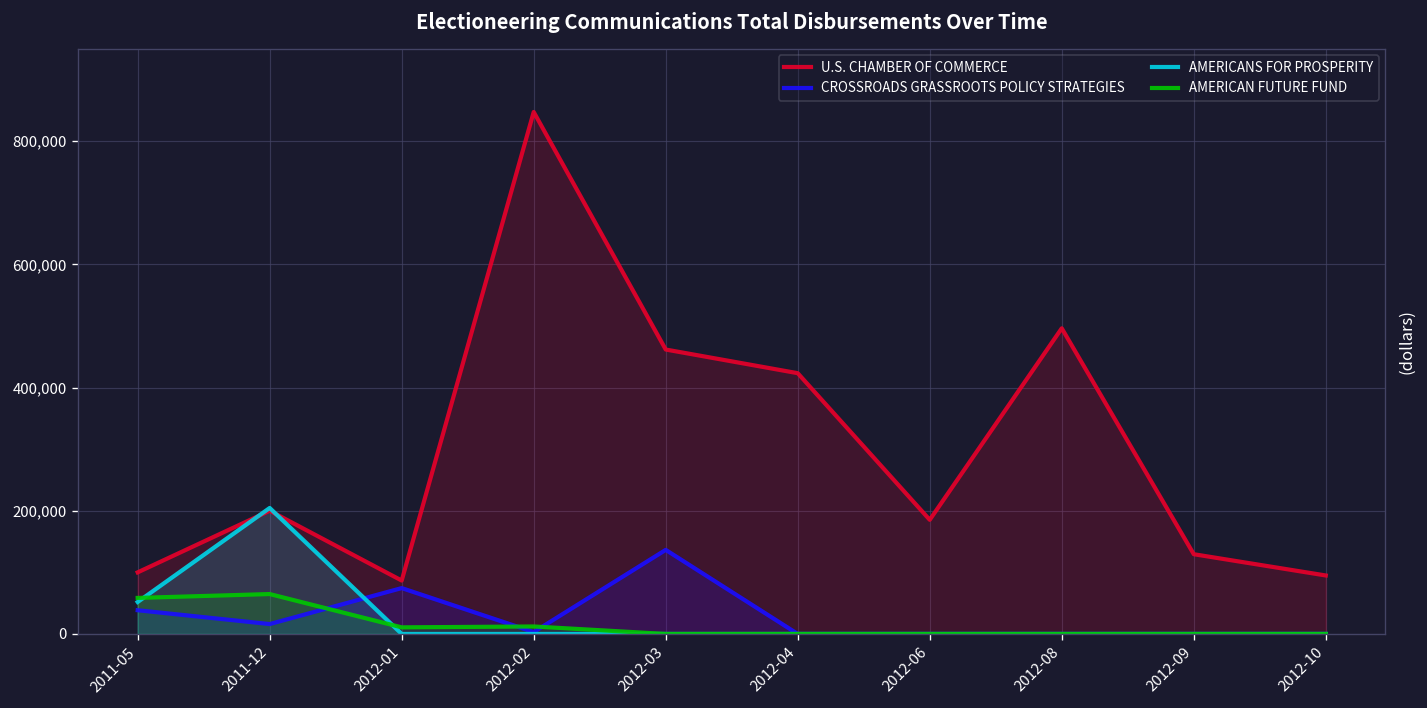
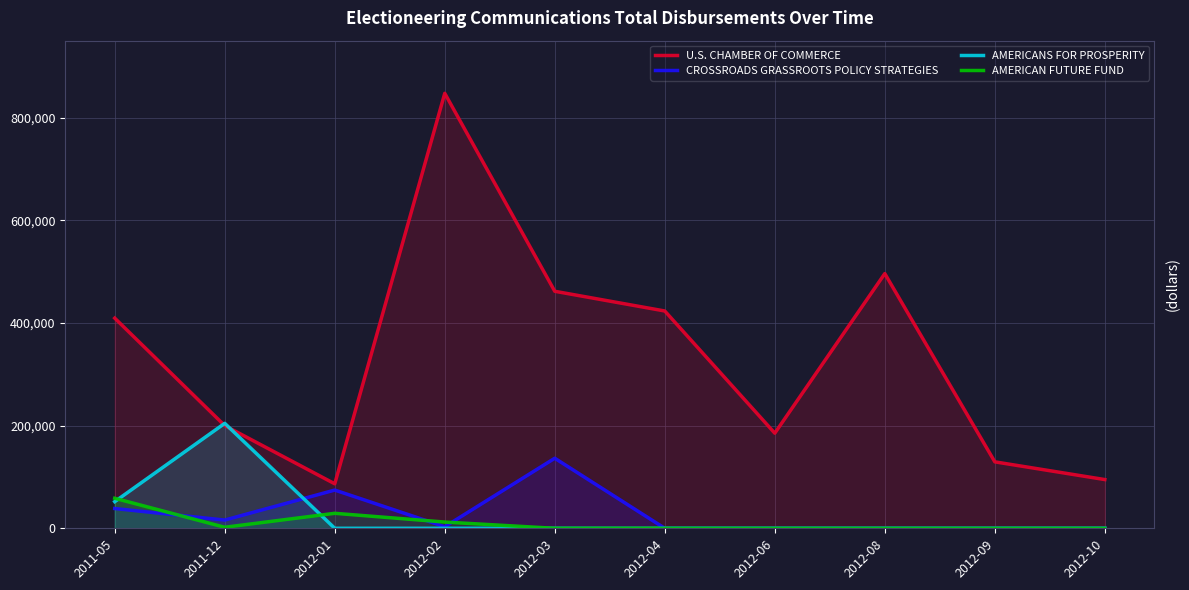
  {
    "U.S. CHAMBER OF COMMERCE": {
-     "2011-05": "100,000",
+     "2011-05": "410,000",
      "2012-01": "90,000",
      "2012-02": "850,000",
      "2012-03": "460,000",
      "2012-04": "420,000",
      "2012-06": "190,000",
      "2012-08": "500,000",
      "2012-09": "130,000",
      "2012-10": "90,000"
    },
    "CROSSROADS GRASSROOTS POLICY STRATEGIES": {
      "2011-05": "40,000",
      "2011-12": "20,000",
      "2012-01": "70,000",
      "2012-03": "140,000"
    },
    "AMERICANS FOR PROSPERITY": {
      "2011-05": "50,000",
      "2012-01": "0"
    },
    "AMERICAN FUTURE FUND": {
      "2011-05": "60,000",
-     "2011-12": "60,000",
-     "2012-01": "10,000",
+     "2011-12": "0",
+     "2012-01": "30,000",
      "2012-02": "10,000"
    }
  }
